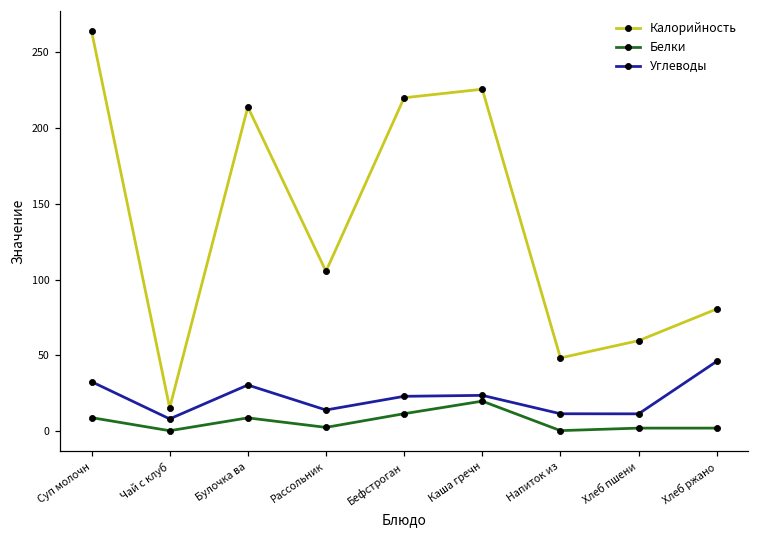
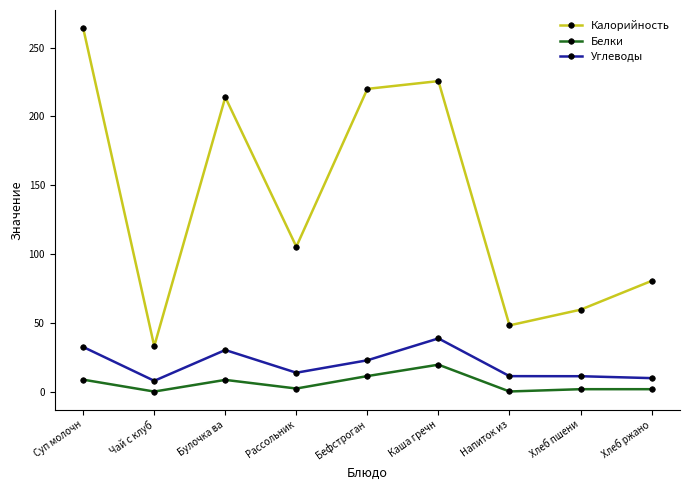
  {
    "Калорийность": {
      "Суп молочн": 264,
-     "Чай с клуб": 15,
+     "Чай с клуб": 33,
      "Булочка ва": 214,
      "Рассольник": 105,
      "Бефстроган": 220,
      "Каша гречн": 226,
      "Напиток из": 48,
      "Хлеб пшени": 60,
      "Хлеб ржано": 81
    },
    "Белки": {
      "Суп молочн": 9,
      "Чай с клуб": 0,
      "Булочка ва": 9,
      "Рассольник": 2,
      "Бефстроган": 12,
      "Каша гречн": 20,
      "Напиток из": 0,
      "Хлеб пшени": 2,
      "Хлеб ржано": 2
    },
    "Углеводы": {
      "Суп молочн": 33,
      "Чай с клуб": 8,
      "Булочка ва": 30,
      "Рассольник": 14,
      "Бефстроган": 23,
-     "Каша гречн": 24,
+     "Каша гречн": 39,
      "Напиток из": 11,
      "Хлеб пшени": 11,
-     "Хлеб ржано": 46
+     "Хлеб ржано": 10
    }
  }
